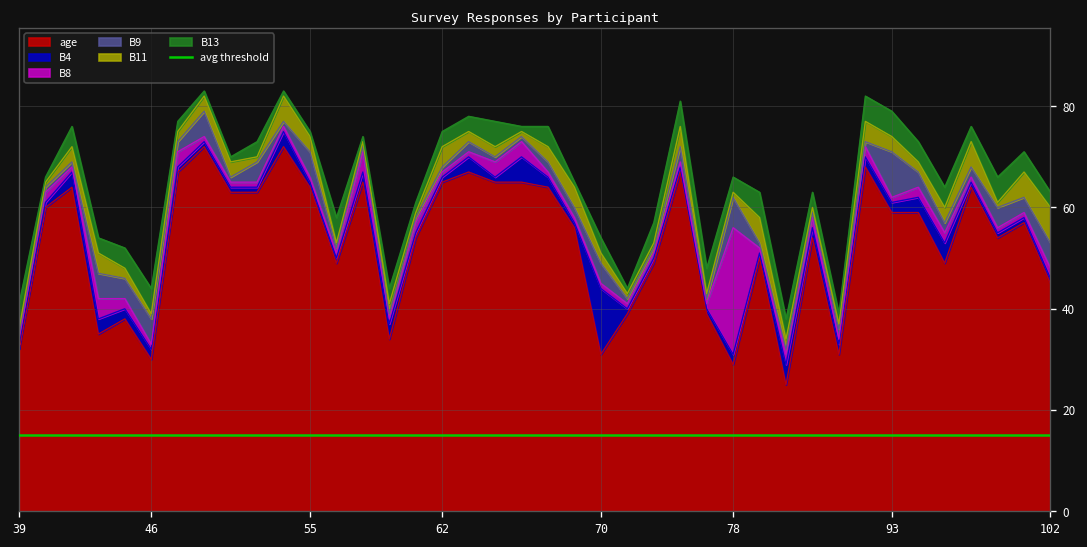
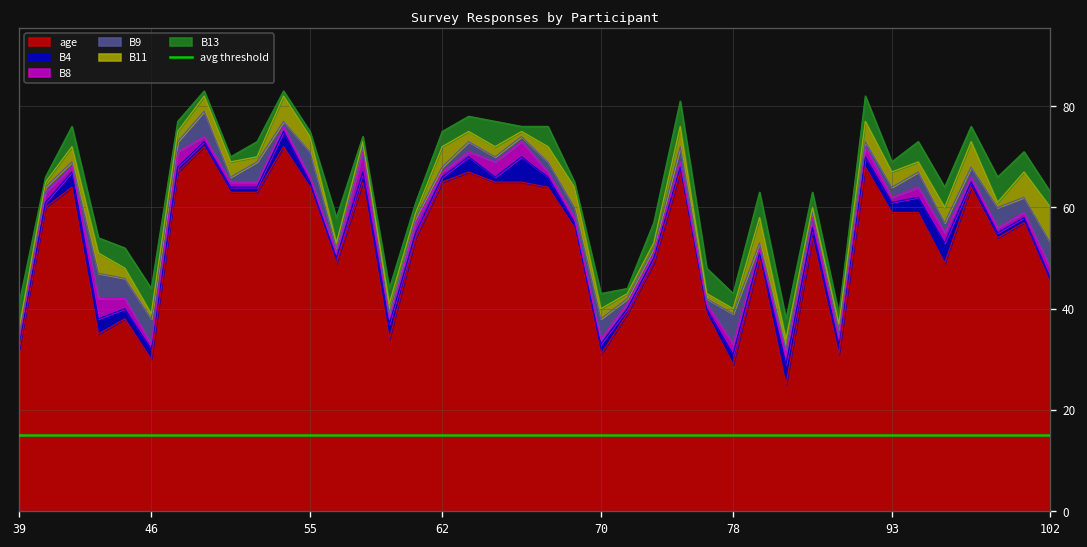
  {
    "age": {
      "39": 32,
      "46": 30,
      "55": 64,
      "62": 65,
      "70": 31,
      "78": 29,
      "93": 59,
      "102": 45
    },
    "B4": {
      "39": 1,
      "46": 2,
      "55": 1,
      "62": 1,
-     "70": 13,
+     "70": 2,
      "78": 2,
      "93": 2,
      "102": 1
    },
    "B8": {
      "39": 1,
      "46": 1,
      "55": 1,
      "62": 1,
      "70": 1,
-     "78": 25,
+     "78": 2,
      "93": 1,
      "102": 2
    },
    "B9": {
      "39": 1,
      "46": 5,
      "55": 5,
      "62": 1,
      "70": 4,
      "78": 6,
-     "93": 9,
+     "93": 2,
      "102": 5
    },
    "B11": {
      "39": 1,
      "46": 1,
      "55": 3,
      "62": 4,
      "70": 2,
      "78": 1,
      "93": 3,
      "102": 7
    },
    "B13": {
      "39": 5,
      "46": 5,
      "55": 1,
      "62": 3,
      "70": 3,
      "78": 3,
-     "93": 5,
+     "93": 2,
      "102": 3
    }
  }
